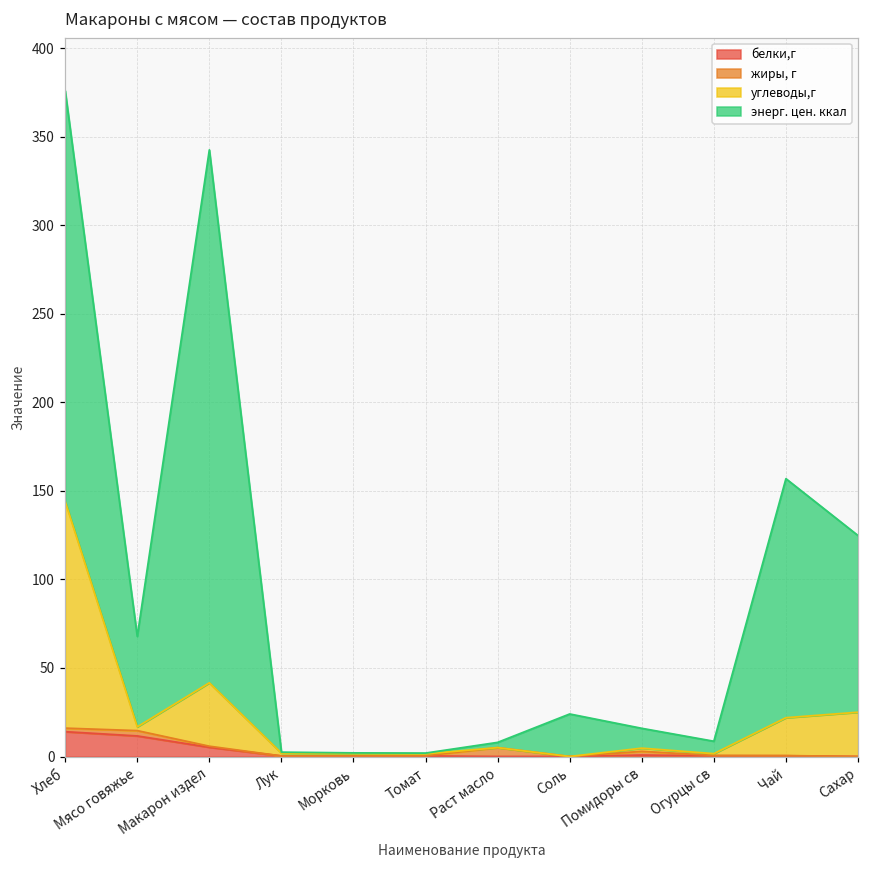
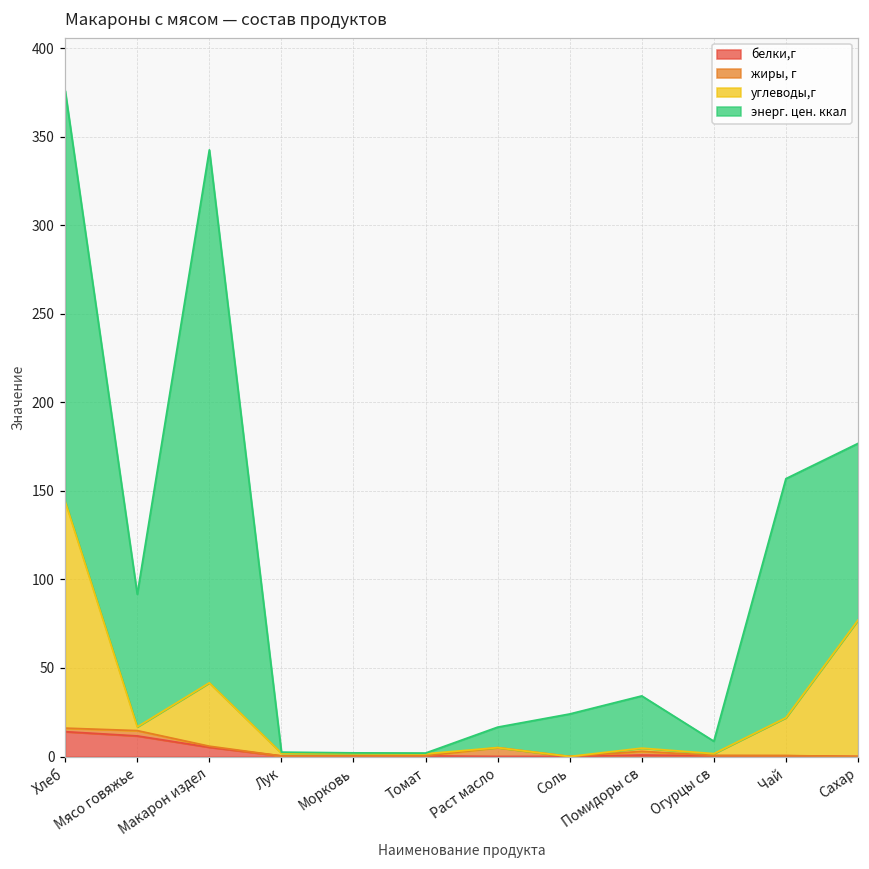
  {
    "углеводы,г": {
      "Хлеб": 128,
      "Мясо говяжье": 2,
      "Макарон издел": 36,
      "Помидоры св": 2,
      "Чай": 21,
-     "Сахар": 25
+     "Сахар": 77
    },
    "энерг. цен. ккал": {
      "Хлеб": 232,
-     "Мясо говяжье": 51,
+     "Мясо говяжье": 75,
      "Макарон издел": 301,
-     "Раст масло": 3,
+     "Раст масло": 12,
      "Соль": 24,
-     "Помидоры св": 11,
+     "Помидоры св": 30,
      "Огурцы св": 7,
      "Чай": 135,
      "Сахар": 100
    }
  }
